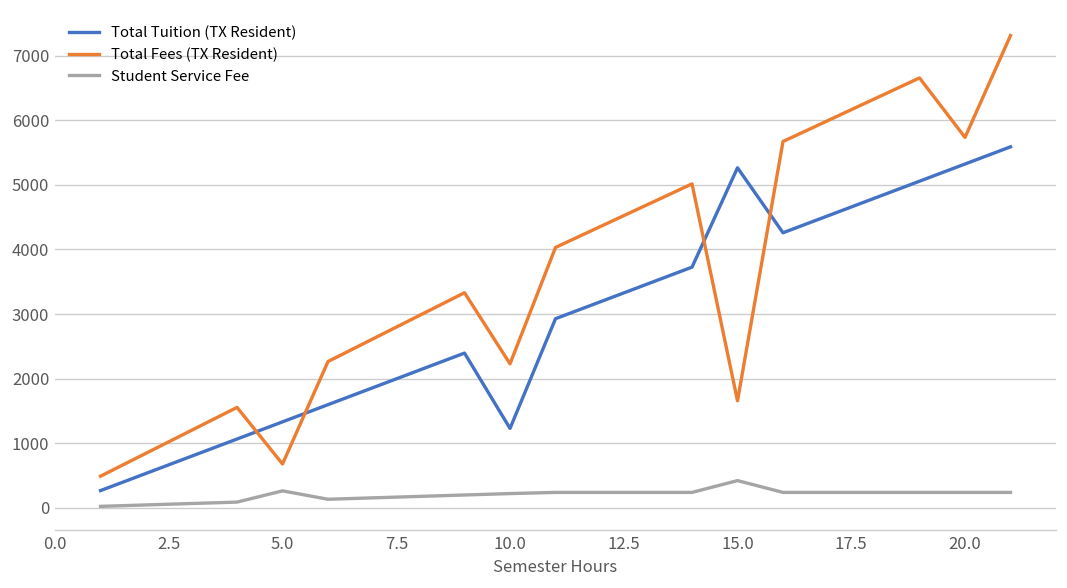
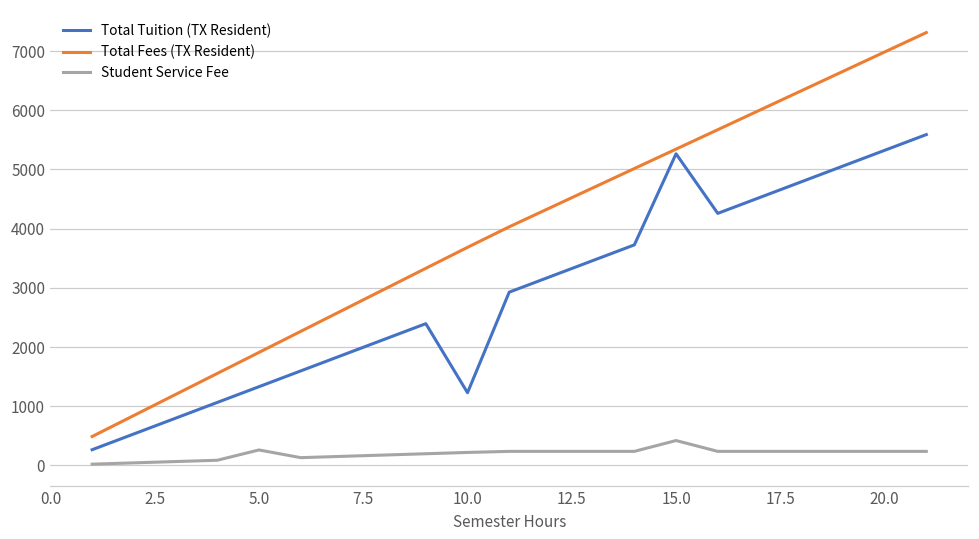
  {
    "Total Tuition (TX Resident)": {
      "5.0": 1300,
      "10.0": 1200,
      "15.0": 5300,
      "20.0": 5300
    },
    "Total Fees (TX Resident)": {
-     "5.0": 700,
-     "10.0": 2200,
-     "15.0": 1700,
-     "20.0": 5700
+     "5.0": 1900,
+     "10.0": 3700,
+     "15.0": 5300,
+     "20.0": 7000
    },
    "Student Service Fee": {
      "5.0": 300,
      "10.0": 200,
      "15.0": 400,
      "20.0": 200
    }
  }
